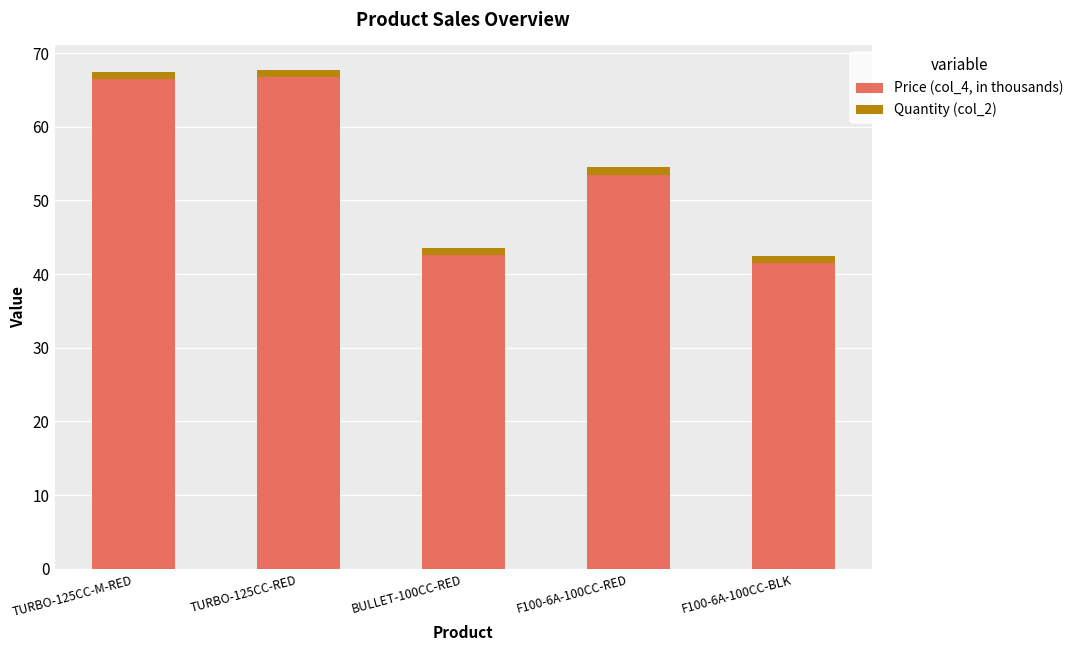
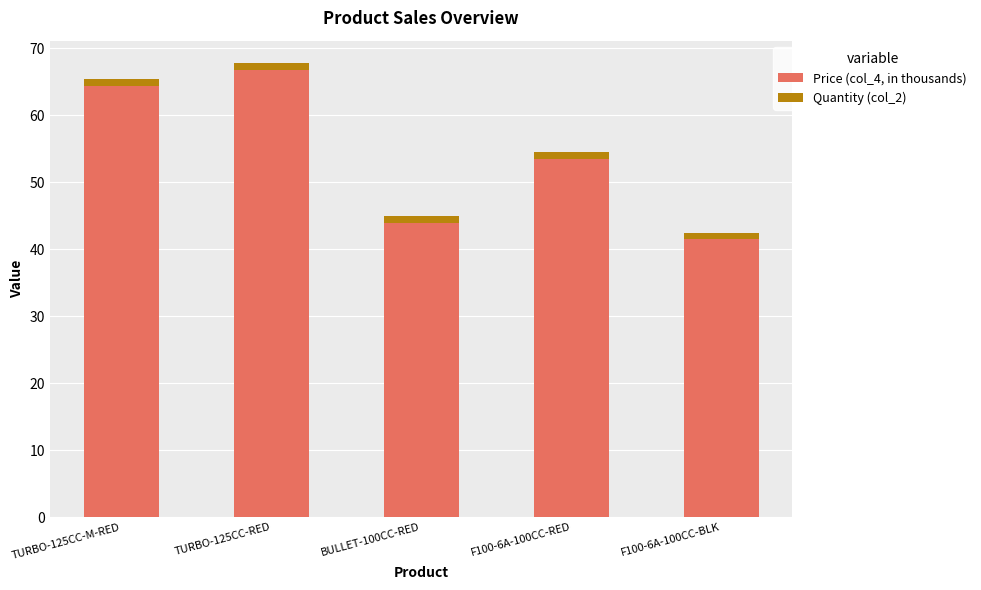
  {
    "Price (col_4, in thousands)": {
-     "TURBO-125CC-M-RED": 66,
+     "TURBO-125CC-M-RED": 64,
      "TURBO-125CC-RED": 67,
-     "BULLET-100CC-RED": 43,
+     "BULLET-100CC-RED": 44,
      "F100-6A-100CC-RED": 54,
      "F100-6A-100CC-BLK": 41
    },
    "Quantity (col_2)": {
      "TURBO-125CC-M-RED": 1,
      "TURBO-125CC-RED": 1,
      "BULLET-100CC-RED": 1,
      "F100-6A-100CC-RED": 1,
      "F100-6A-100CC-BLK": 1
    }
  }
